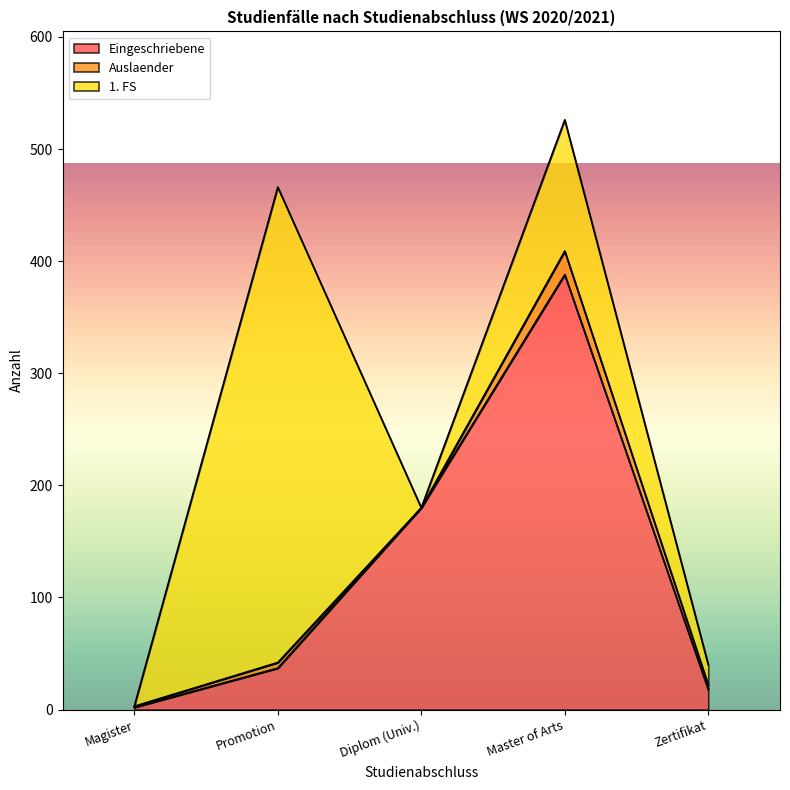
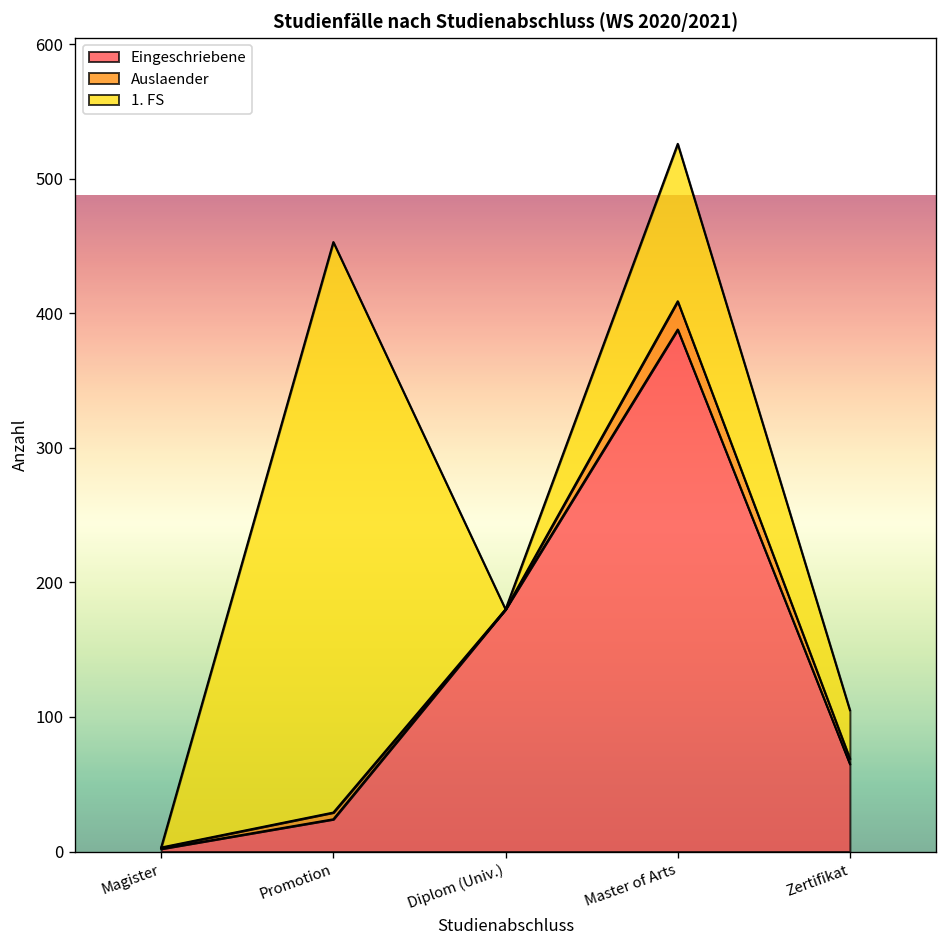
  {
    "Eingeschriebene": {
-     "Promotion": 37,
+     "Promotion": 24,
      "Master of Arts": 388,
-     "Zertifikat": 18
+     "Zertifikat": 65
    },
    "Auslaender": {
      "Promotion": 5,
      "Master of Arts": 21,
      "Zertifikat": 4
    },
    "1. FS": {
      "Promotion": 424,
      "Master of Arts": 117,
-     "Zertifikat": 18
+     "Zertifikat": 36
    }
  }
